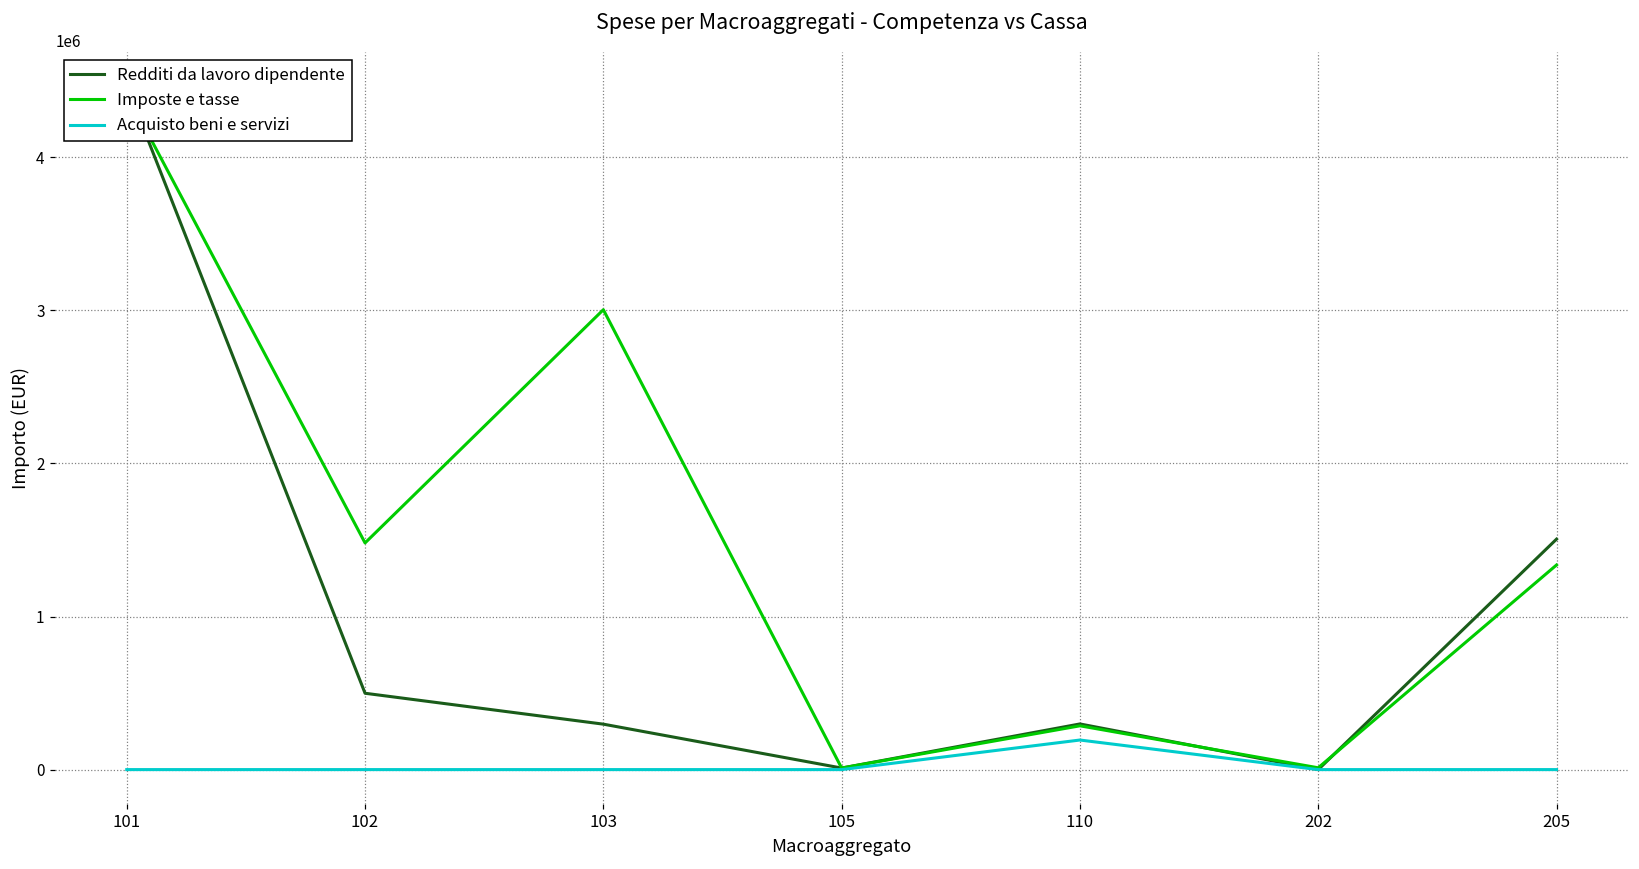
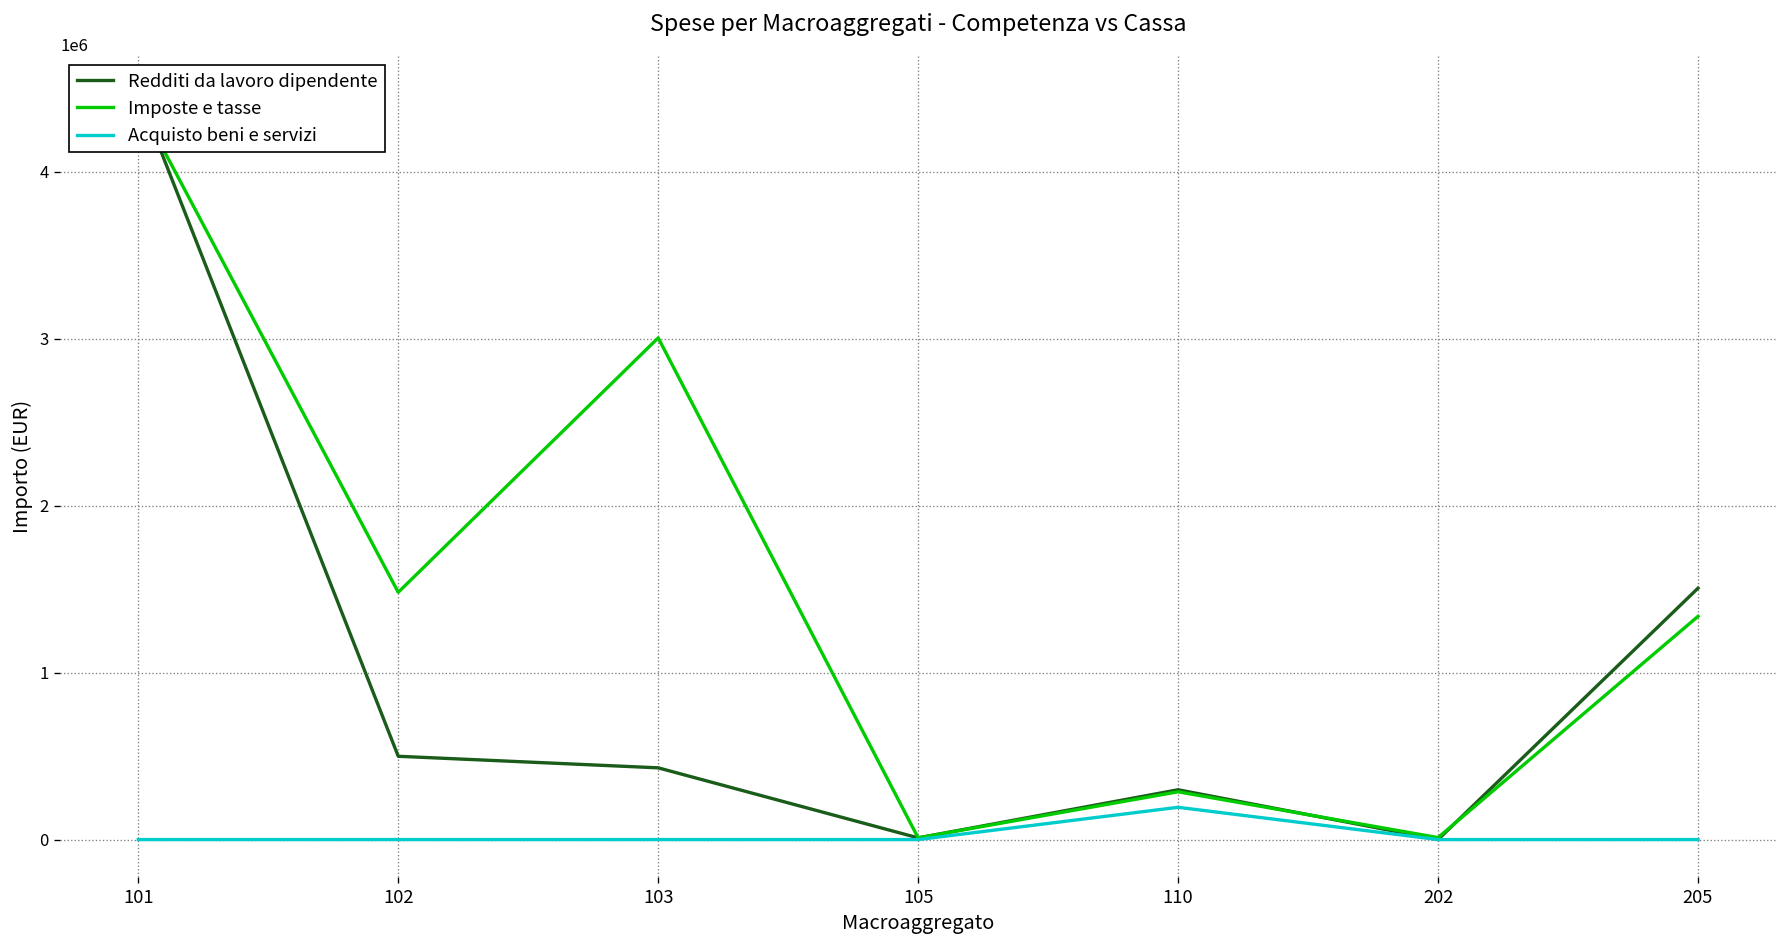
  {
    "Redditi da lavoro dipendente": {
      "102": 500000,
-     "103": 300000,
+     "103": 430000,
      "205": 1510000
    },
    "Imposte e tasse": {
      "102": 1480000,
      "103": 3000000,
      "205": 1340000
    },
    "Acquisto beni e servizi": {
      "101": 0,
      "102": 0,
      "103": 0,
      "110": 190000,
      "205": 0
    }
  }
